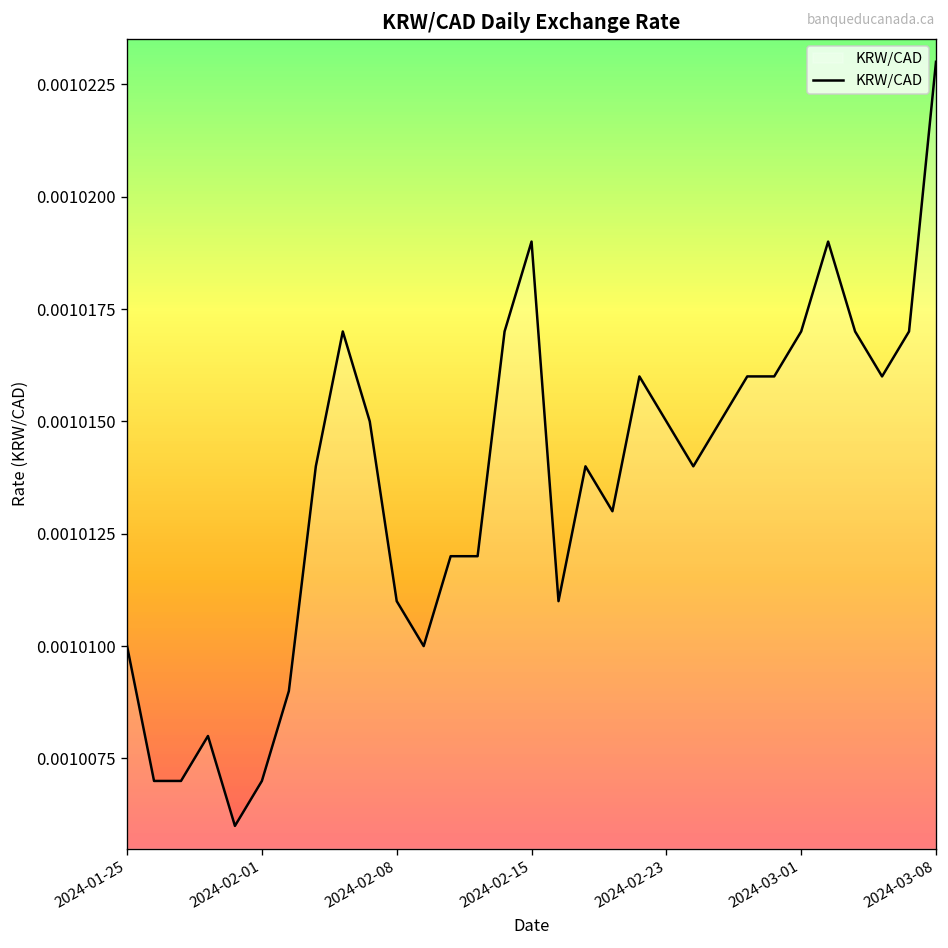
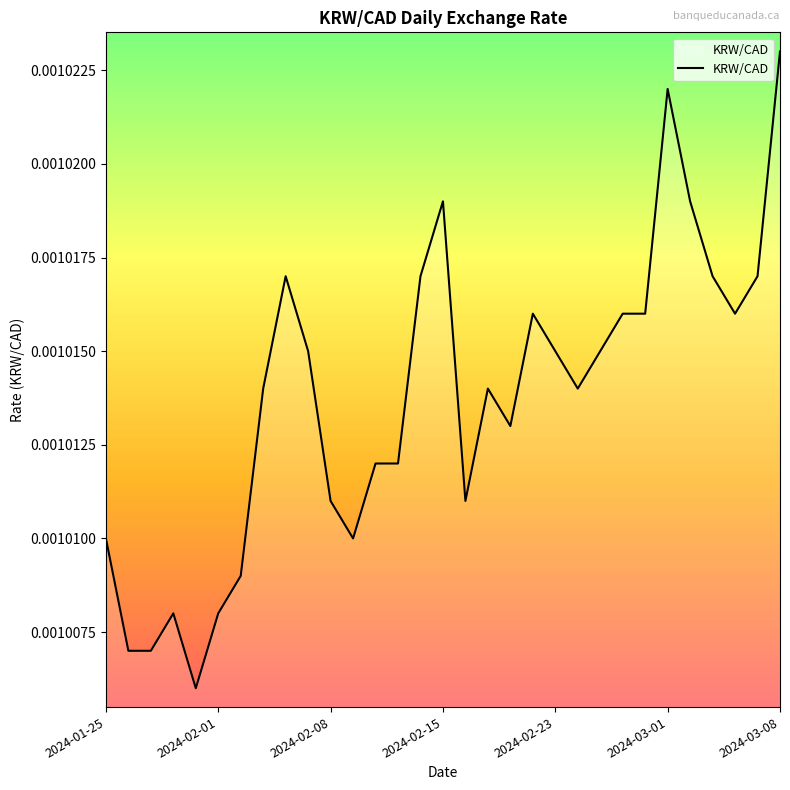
  {
    "2024-01-25": 0.001010,
-   "2024-02-01": 0.001007,
+   "2024-02-01": 0.001008,
    "2024-02-08": 0.001011,
    "2024-02-15": 0.001019,
    "2024-02-23": 0.001015,
-   "2024-03-01": 0.001017,
+   "2024-03-01": 0.001022,
    "2024-03-08": 0.001023
  }
